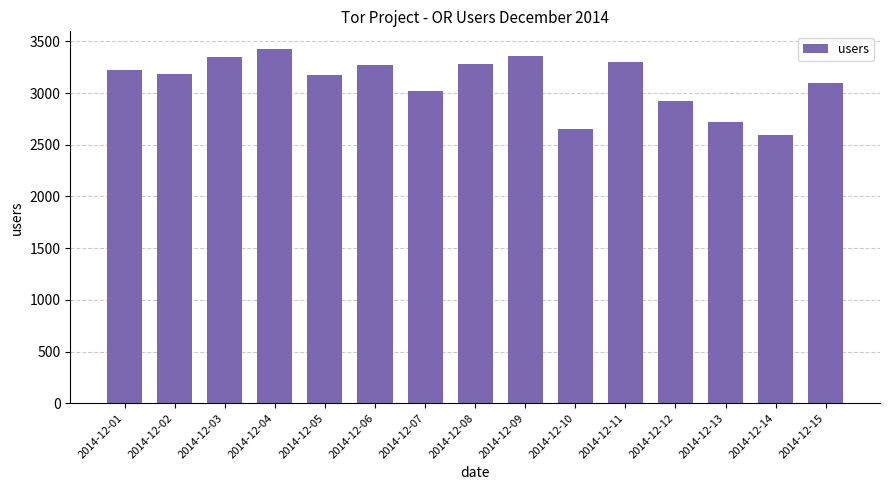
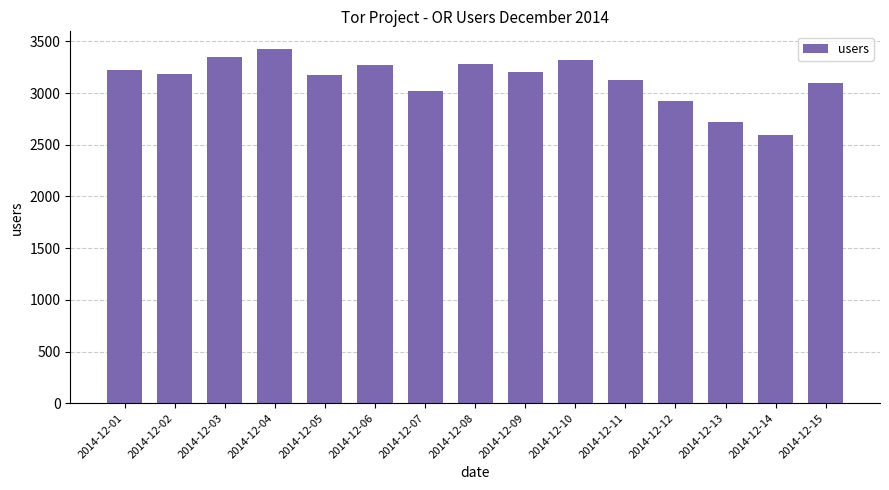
  {
    "2014-12-01": 3230,
    "2014-12-02": 3190,
    "2014-12-03": 3350,
    "2014-12-04": 3430,
    "2014-12-05": 3170,
    "2014-12-06": 3280,
    "2014-12-07": 3020,
    "2014-12-08": 3280,
-   "2014-12-09": 3360,
-   "2014-12-10": 2650,
-   "2014-12-11": 3300,
+   "2014-12-09": 3200,
+   "2014-12-10": 3320,
+   "2014-12-11": 3130,
    "2014-12-12": 2930,
    "2014-12-13": 2730,
    "2014-12-14": 2600,
    "2014-12-15": 3090
  }
